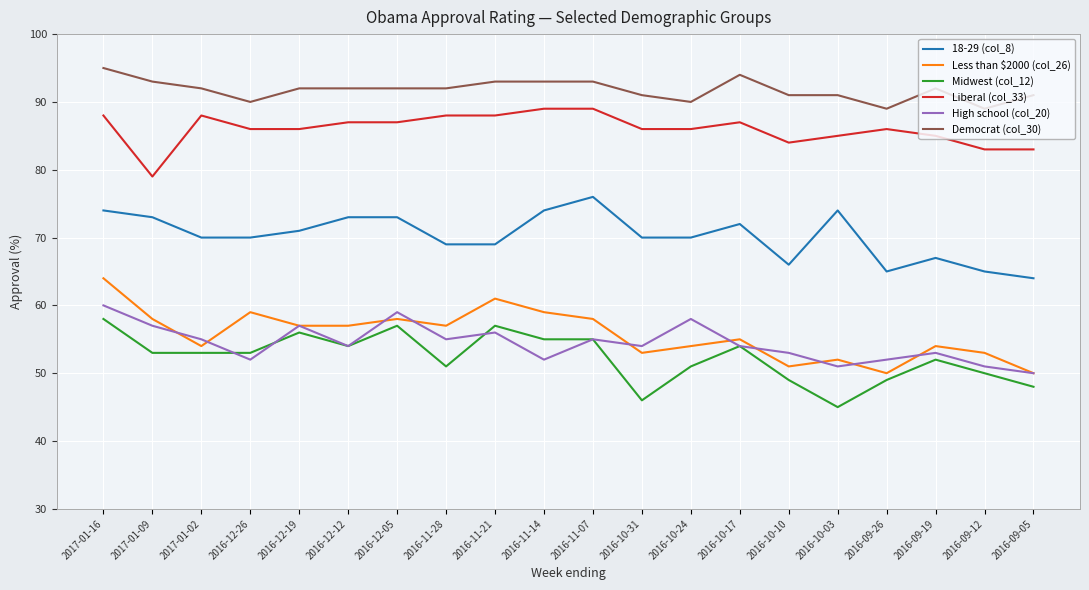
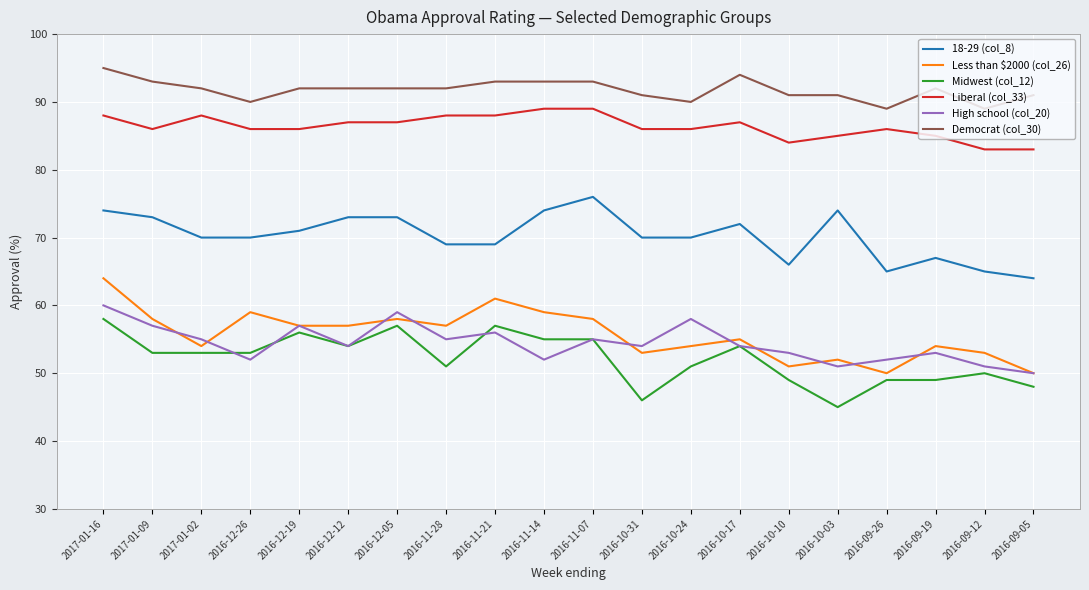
  {
    "18-29 (col_8)": {
      "2017-01-16": 74,
      "2017-01-09": 73,
      "2017-01-02": 70,
      "2016-12-26": 70,
      "2016-12-19": 71,
      "2016-12-12": 73,
      "2016-12-05": 73,
      "2016-11-28": 69,
      "2016-11-21": 69,
      "2016-11-14": 74,
      "2016-11-07": 76,
      "2016-10-31": 70,
      "2016-10-24": 70,
      "2016-10-17": 72,
      "2016-10-10": 66,
      "2016-10-03": 74,
      "2016-09-26": 65,
      "2016-09-19": 67,
      "2016-09-12": 65,
      "2016-09-05": 64
    },
    "Less than $2000 (col_26)": {
      "2017-01-16": 64,
      "2017-01-09": 58,
      "2017-01-02": 54,
      "2016-12-26": 59,
      "2016-12-12": 57,
      "2016-12-05": 58,
      "2016-11-28": 57,
      "2016-11-21": 61,
      "2016-11-14": 59,
      "2016-11-07": 58,
      "2016-10-31": 53,
      "2016-10-24": 54,
      "2016-10-17": 55,
      "2016-10-10": 51,
      "2016-10-03": 52,
      "2016-09-26": 50,
      "2016-09-19": 54,
      "2016-09-12": 53
    },
    "Midwest (col_12)": {
      "2017-01-16": 58,
      "2017-01-09": 53,
      "2017-01-02": 53,
      "2016-12-26": 53,
      "2016-12-19": 56,
      "2016-12-05": 57,
      "2016-11-28": 51,
      "2016-11-21": 57,
      "2016-11-14": 55,
      "2016-10-31": 46,
      "2016-10-24": 51,
      "2016-10-10": 49,
      "2016-10-03": 45,
      "2016-09-26": 49,
-     "2016-09-19": 52,
+     "2016-09-19": 49,
      "2016-09-12": 50,
      "2016-09-05": 48
    },
    "Liberal (col_33)": {
      "2017-01-16": 88,
-     "2017-01-09": 79,
+     "2017-01-09": 86,
      "2017-01-02": 88,
      "2016-12-26": 86,
      "2016-12-19": 86,
      "2016-12-12": 87,
      "2016-12-05": 87,
      "2016-11-28": 88,
      "2016-11-21": 88,
      "2016-11-14": 89,
      "2016-11-07": 89,
      "2016-10-31": 86,
      "2016-10-24": 86,
      "2016-10-17": 87,
      "2016-10-10": 84,
      "2016-10-03": 85,
      "2016-09-26": 86,
      "2016-09-12": 83,
      "2016-09-05": 83
    },
    "High school (col_20)": {
      "2017-01-16": 60,
      "2017-01-09": 57,
      "2017-01-02": 55,
      "2016-12-26": 52,
      "2016-12-05": 59,
      "2016-11-28": 55,
      "2016-11-21": 56,
      "2016-11-14": 52,
      "2016-10-31": 54,
      "2016-10-24": 58,
      "2016-10-10": 53,
      "2016-10-03": 51,
      "2016-09-26": 52,
      "2016-09-19": 53,
      "2016-09-12": 51
    },
    "Democrat (col_30)": {
      "2017-01-16": 95,
      "2017-01-09": 93,
      "2017-01-02": 92,
      "2016-12-26": 90,
      "2016-12-19": 92,
      "2016-12-12": 92,
      "2016-12-05": 92,
      "2016-11-28": 92,
      "2016-11-21": 93,
      "2016-11-14": 93,
      "2016-11-07": 93,
      "2016-10-31": 91,
      "2016-10-24": 90,
      "2016-10-17": 94,
      "2016-10-10": 91,
      "2016-10-03": 91,
      "2016-09-26": 89
    }
  }
